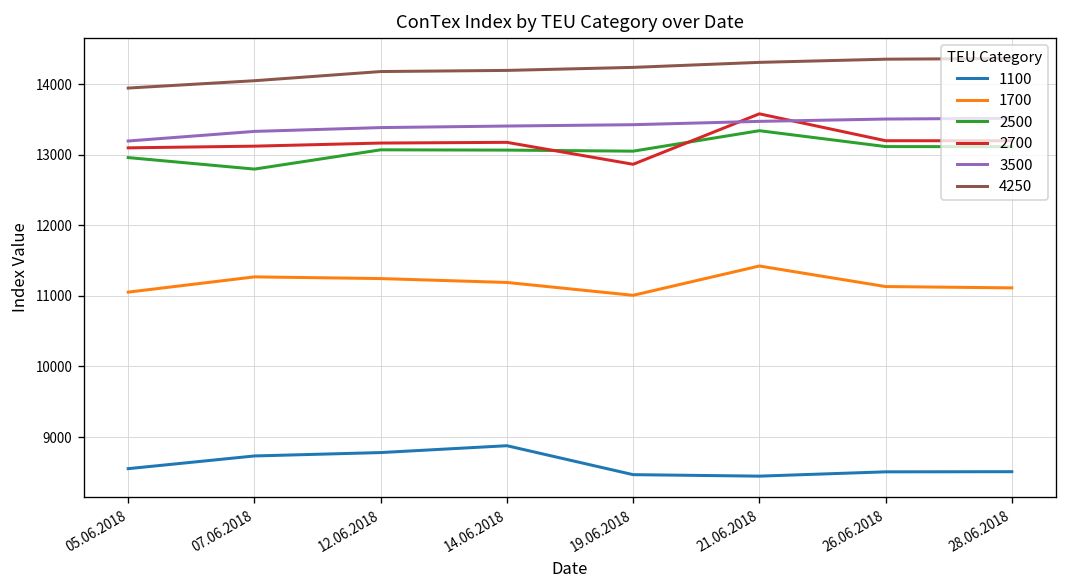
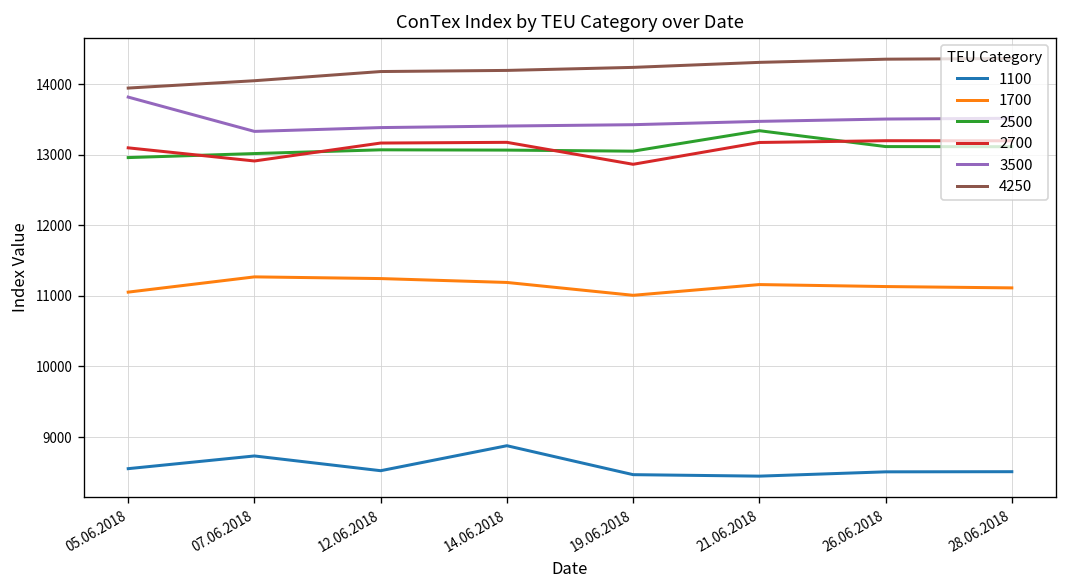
  {
    "1100": {
      "05.06.2018": 8600,
      "07.06.2018": 8700,
-     "12.06.2018": 8800,
+     "12.06.2018": 8500,
      "14.06.2018": 8900,
      "19.06.2018": 8500,
      "21.06.2018": 8400,
      "26.06.2018": 8500,
      "28.06.2018": 8500
    },
    "1700": {
      "05.06.2018": 11100,
      "07.06.2018": 11300,
      "12.06.2018": 11200,
      "14.06.2018": 11200,
      "19.06.2018": 11000,
-     "21.06.2018": 11400,
+     "21.06.2018": 11200,
      "26.06.2018": 11100,
      "28.06.2018": 11100
    },
    "2500": {
      "05.06.2018": 13000,
-     "07.06.2018": 12800,
+     "07.06.2018": 13000,
      "12.06.2018": 13100,
      "14.06.2018": 13100,
      "19.06.2018": 13100,
      "21.06.2018": 13300,
      "26.06.2018": 13100
    },
    "2700": {
      "05.06.2018": 13100,
-     "07.06.2018": 13100,
+     "07.06.2018": 12900,
      "12.06.2018": 13200,
      "14.06.2018": 13200,
      "19.06.2018": 12900,
-     "21.06.2018": 13600,
+     "21.06.2018": 13200,
      "26.06.2018": 13200
    },
    "3500": {
-     "05.06.2018": 13200,
+     "05.06.2018": 13800,
      "07.06.2018": 13300,
      "12.06.2018": 13400,
      "14.06.2018": 13400,
      "19.06.2018": 13400,
      "21.06.2018": 13500,
      "26.06.2018": 13500
    },
    "4250": {
      "05.06.2018": 13900,
      "07.06.2018": 14000,
      "12.06.2018": 14200,
      "14.06.2018": 14200,
      "19.06.2018": 14200,
      "21.06.2018": 14300,
      "26.06.2018": 14400
    }
  }
